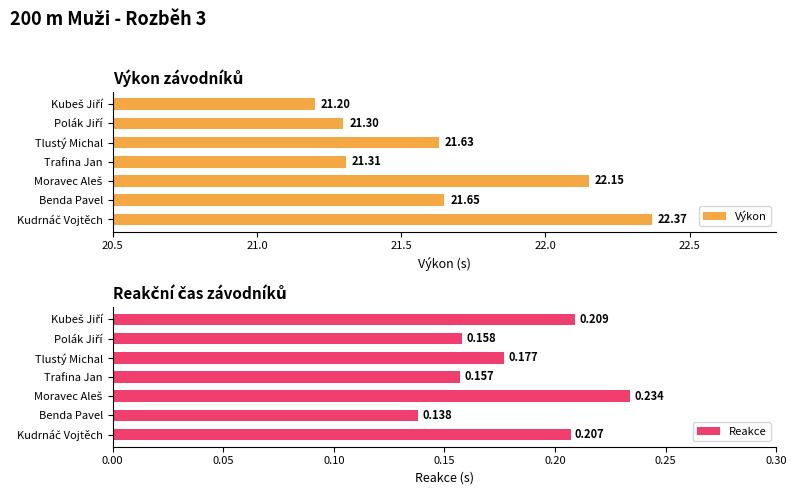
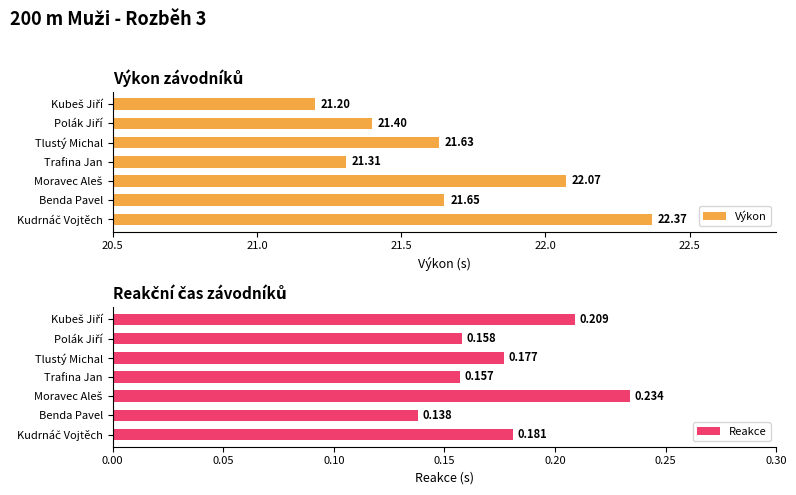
  {
    "Výkon závodníků": {
      "Kubeš Jiří": 21.20,
-     "Polák Jiří": 21.30,
+     "Polák Jiří": 21.40,
      "Tlustý Michal": 21.63,
      "Trafina Jan": 21.31,
-     "Moravec Aleš": 22.15,
+     "Moravec Aleš": 22.07,
      "Benda Pavel": 21.65,
      "Kudrnáč Vojtěch": 22.37
    },
    "Reakční čas závodníků": {
      "Kubeš Jiří": 0.209,
      "Polák Jiří": 0.158,
      "Tlustý Michal": 0.177,
      "Trafina Jan": 0.157,
      "Moravec Aleš": 0.234,
      "Benda Pavel": 0.138,
-     "Kudrnáč Vojtěch": 0.207
+     "Kudrnáč Vojtěch": 0.181
    }
  }
